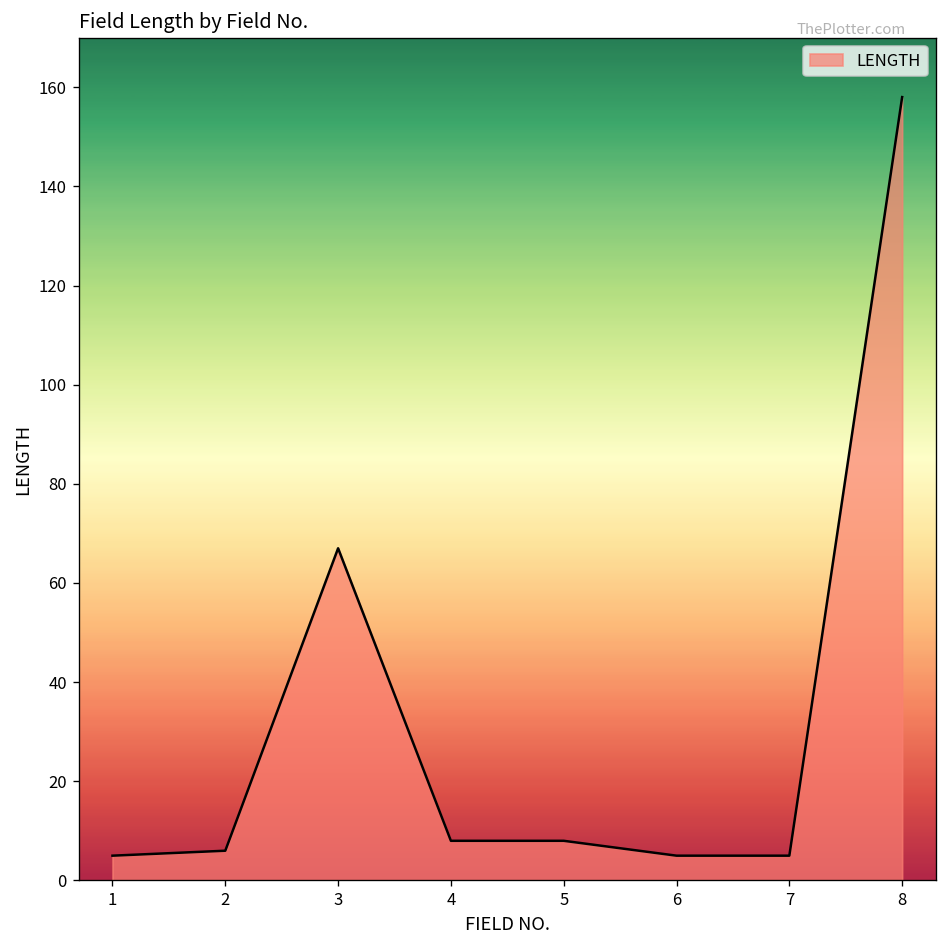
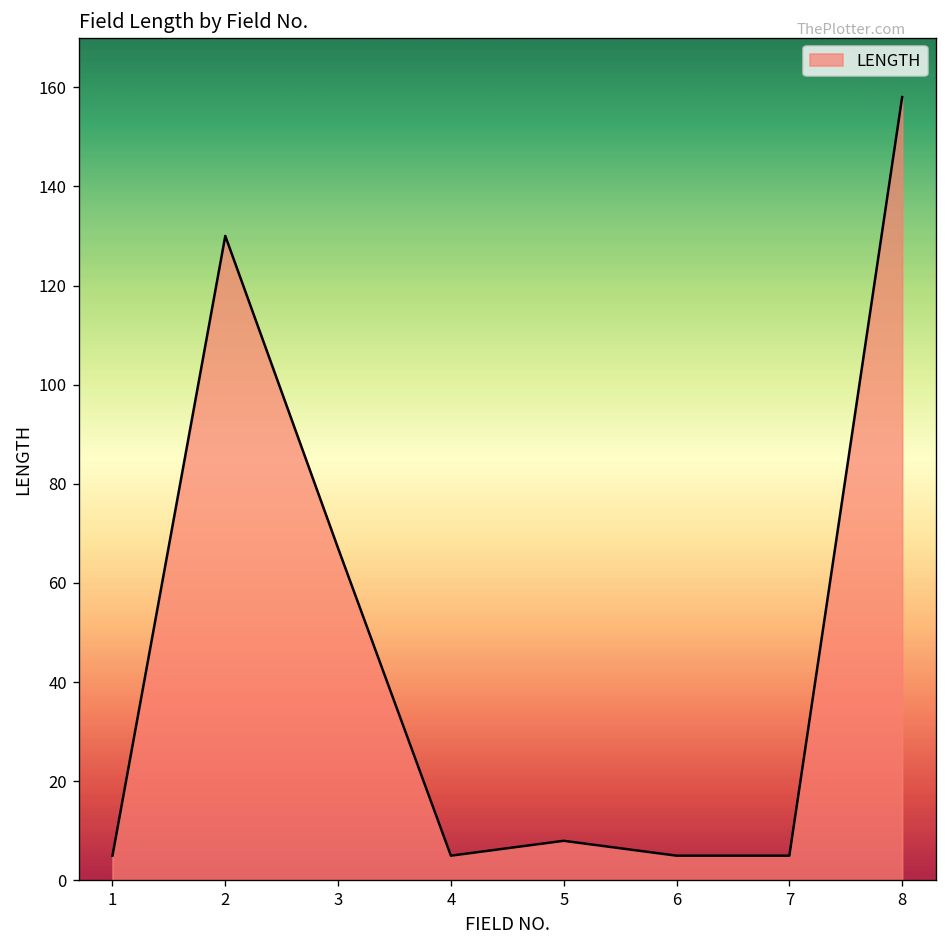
  {
    "1": 5,
-   "2": 6,
+   "2": 130,
    "3": 67,
-   "4": 8,
+   "4": 5,
    "5": 8,
    "6": 5,
    "7": 5,
    "8": 158
  }
